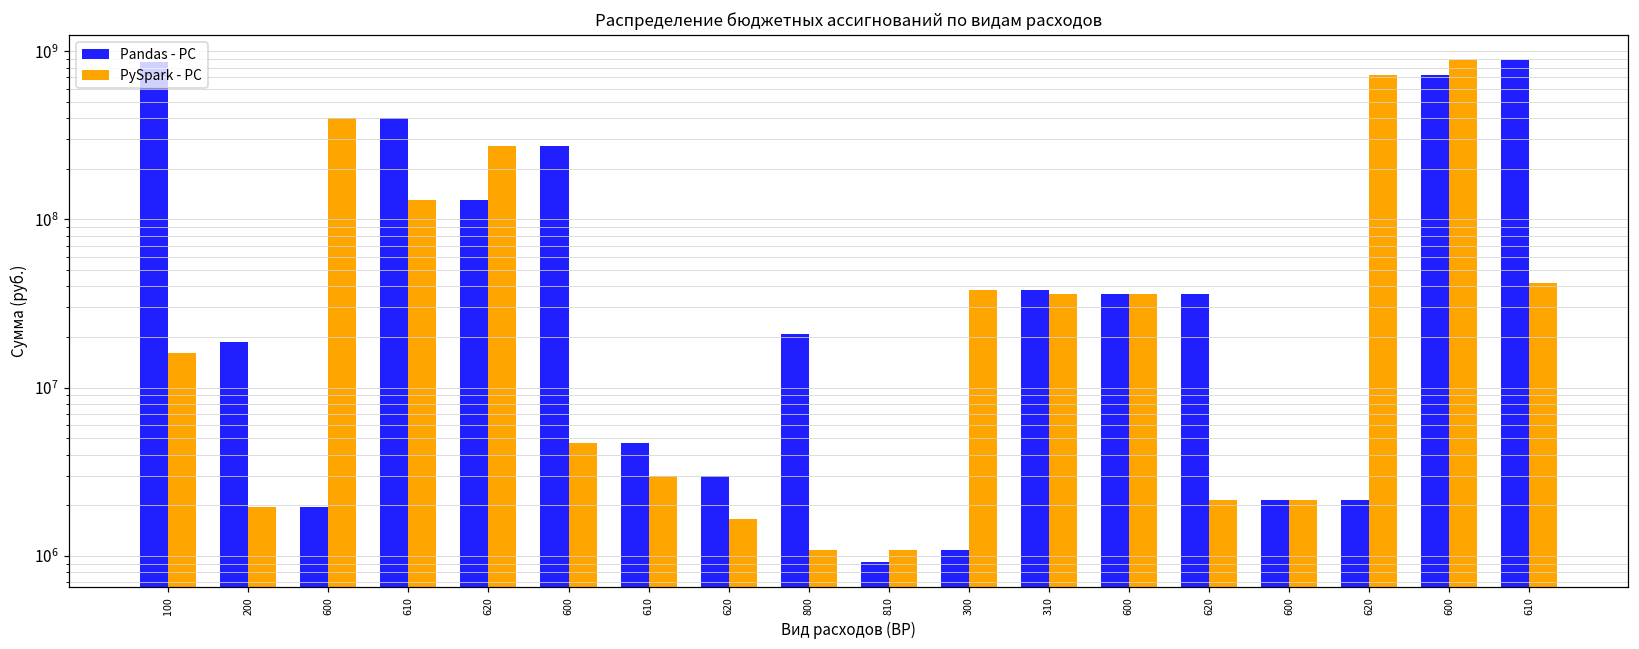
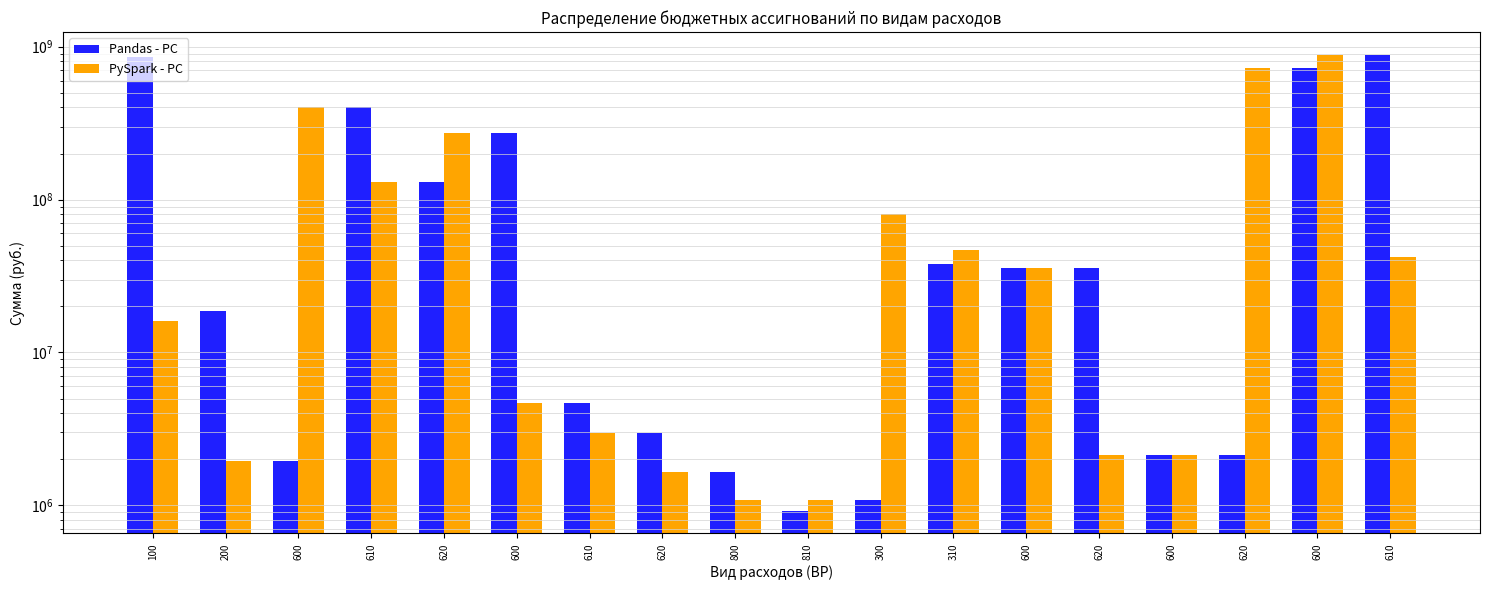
  {
    "Pandas - PC": {
      "200": 19000000,
-     "800": 21000000,
+     "800": 1700000,
      "810": 900000,
      "300": 1100000,
      "310": 38000000
    },
    "PySpark - PC": {
      "100": 16000000,
      "200": 2000000,
      "800": 1100000,
      "810": 1100000,
-     "300": 38000000,
-     "310": 36000000
+     "300": 80000000,
+     "310": 47000000
    }
  }
